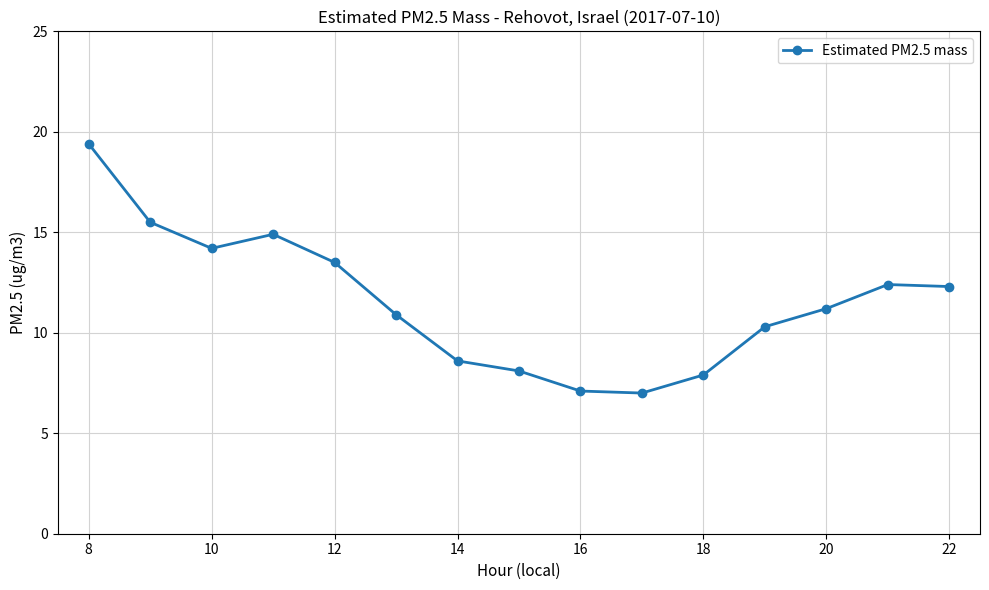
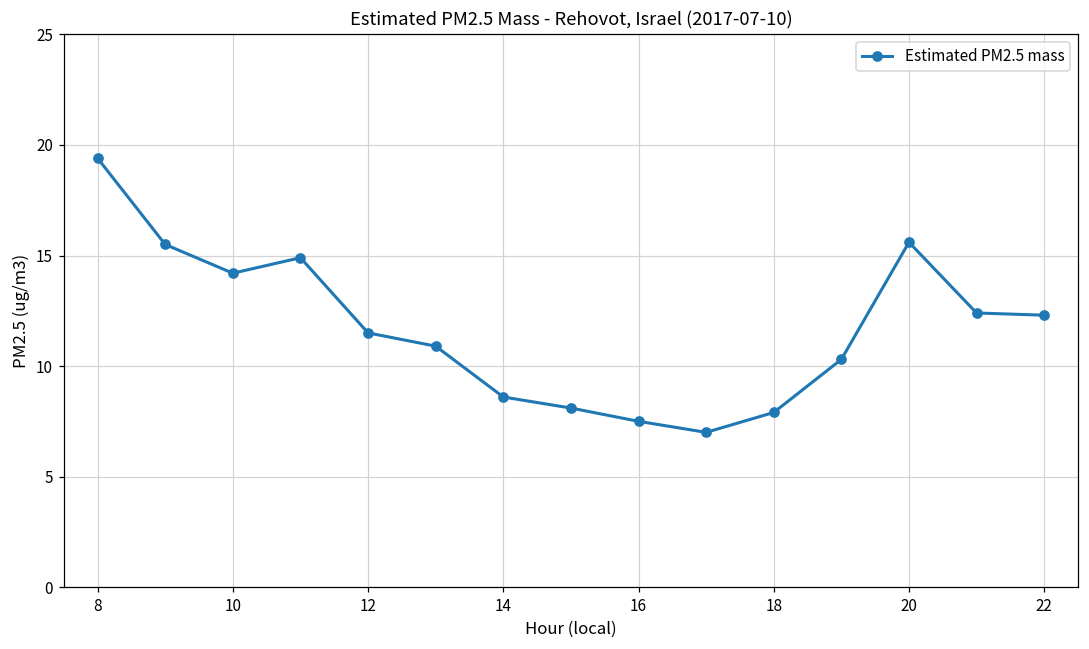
  {
    "8": 19.4,
    "10": 14.2,
-   "12": 13.5,
+   "12": 11.5,
    "14": 8.6,
-   "16": 7.1,
+   "16": 7.5,
    "18": 7.9,
-   "20": 11.2,
+   "20": 15.6,
    "22": 12.3
  }
